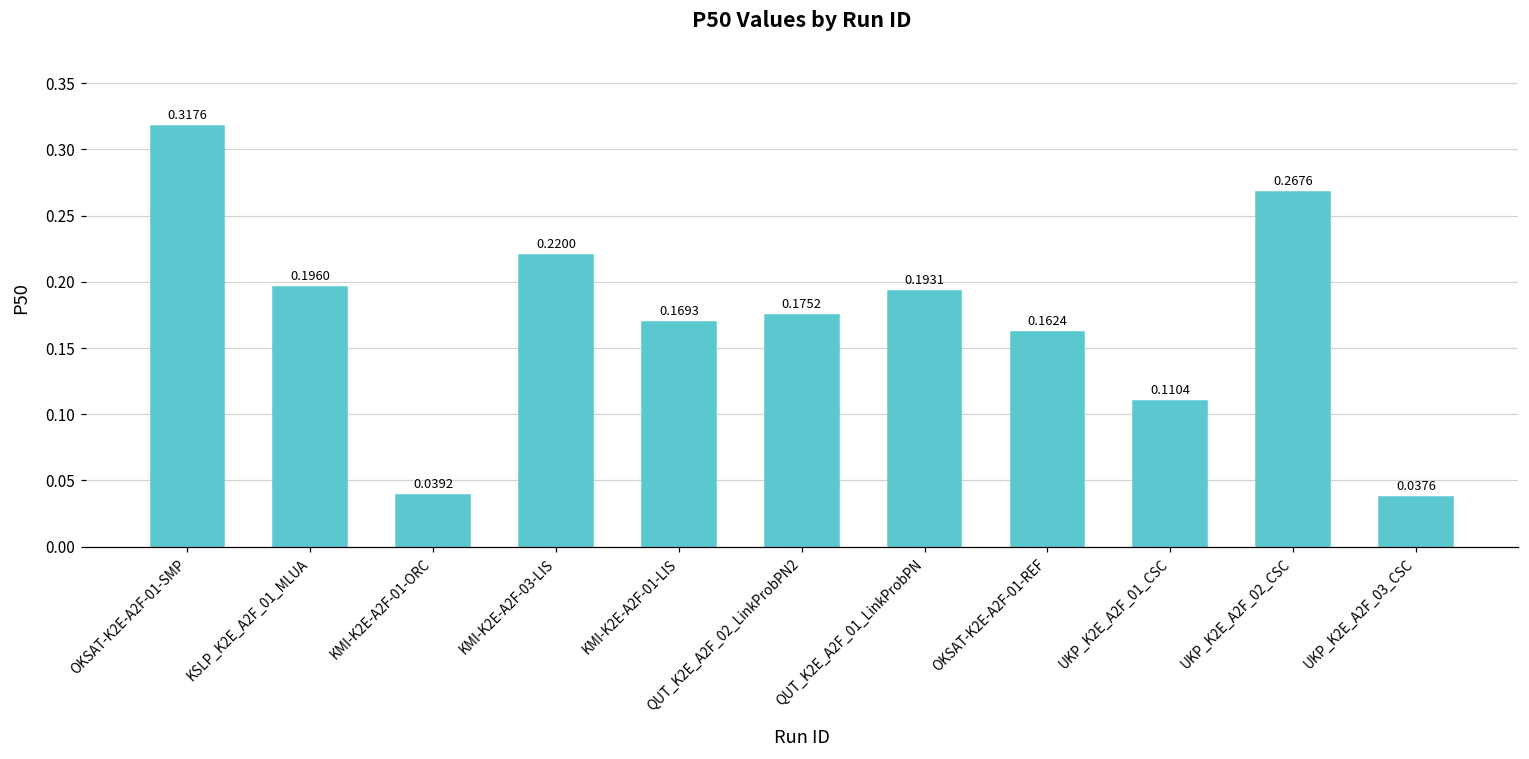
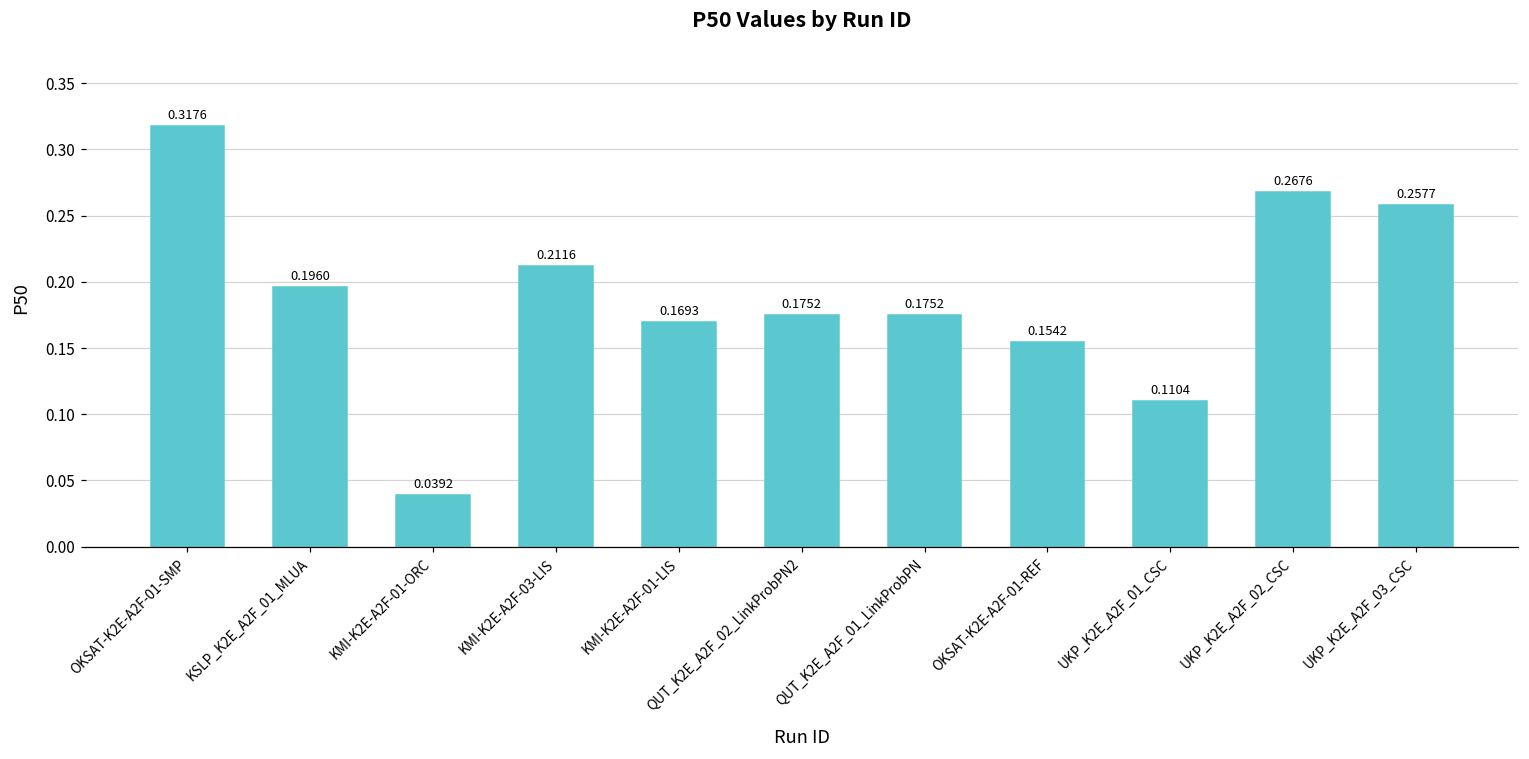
  {
    "OKSAT-K2E-A2F-01-SMP": 0.3176,
    "KSLP_K2E_A2F_01_MLUA": 0.1960,
    "KMI-K2E-A2F-01-ORC": 0.0392,
-   "KMI-K2E-A2F-03-LIS": 0.2200,
+   "KMI-K2E-A2F-03-LIS": 0.2116,
    "KMI-K2E-A2F-01-LIS": 0.1693,
    "QUT_K2E_A2F_02_LinkProbPN2": 0.1752,
-   "QUT_K2E_A2F_01_LinkProbPN": 0.1931,
-   "OKSAT-K2E-A2F-01-REF": 0.1624,
+   "QUT_K2E_A2F_01_LinkProbPN": 0.1752,
+   "OKSAT-K2E-A2F-01-REF": 0.1542,
    "UKP_K2E_A2F_01_CSC": 0.1104,
    "UKP_K2E_A2F_02_CSC": 0.2676,
-   "UKP_K2E_A2F_03_CSC": 0.0376
+   "UKP_K2E_A2F_03_CSC": 0.2577
  }
